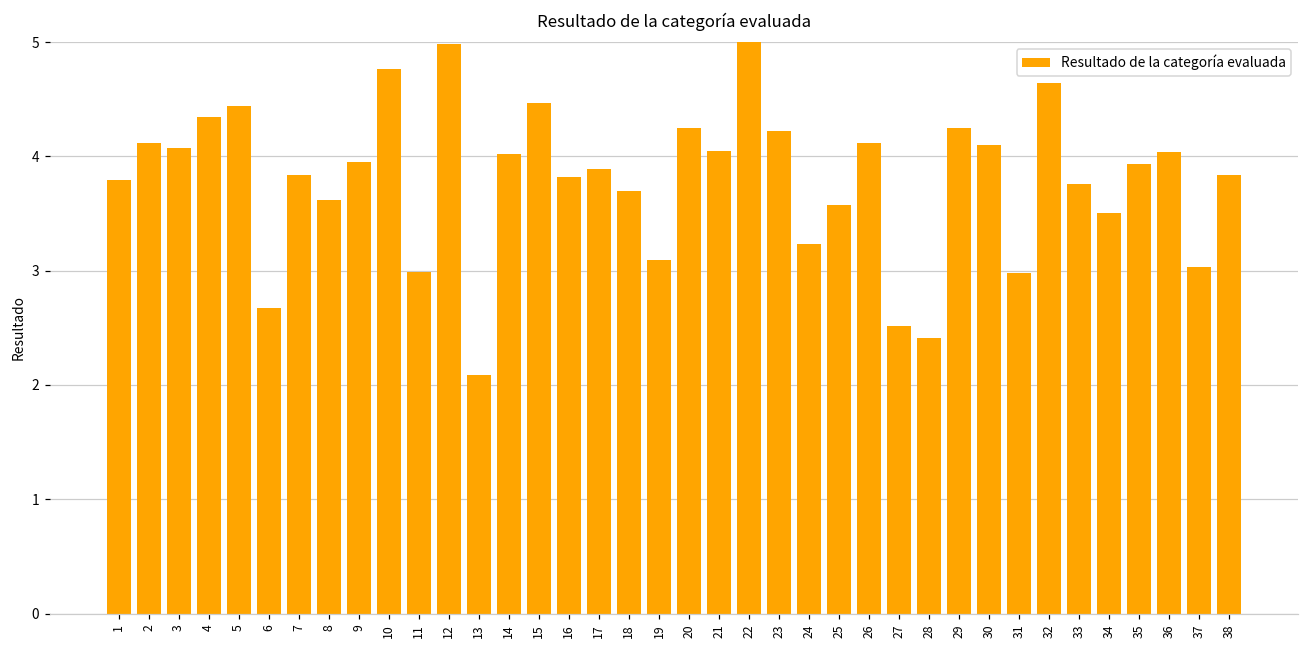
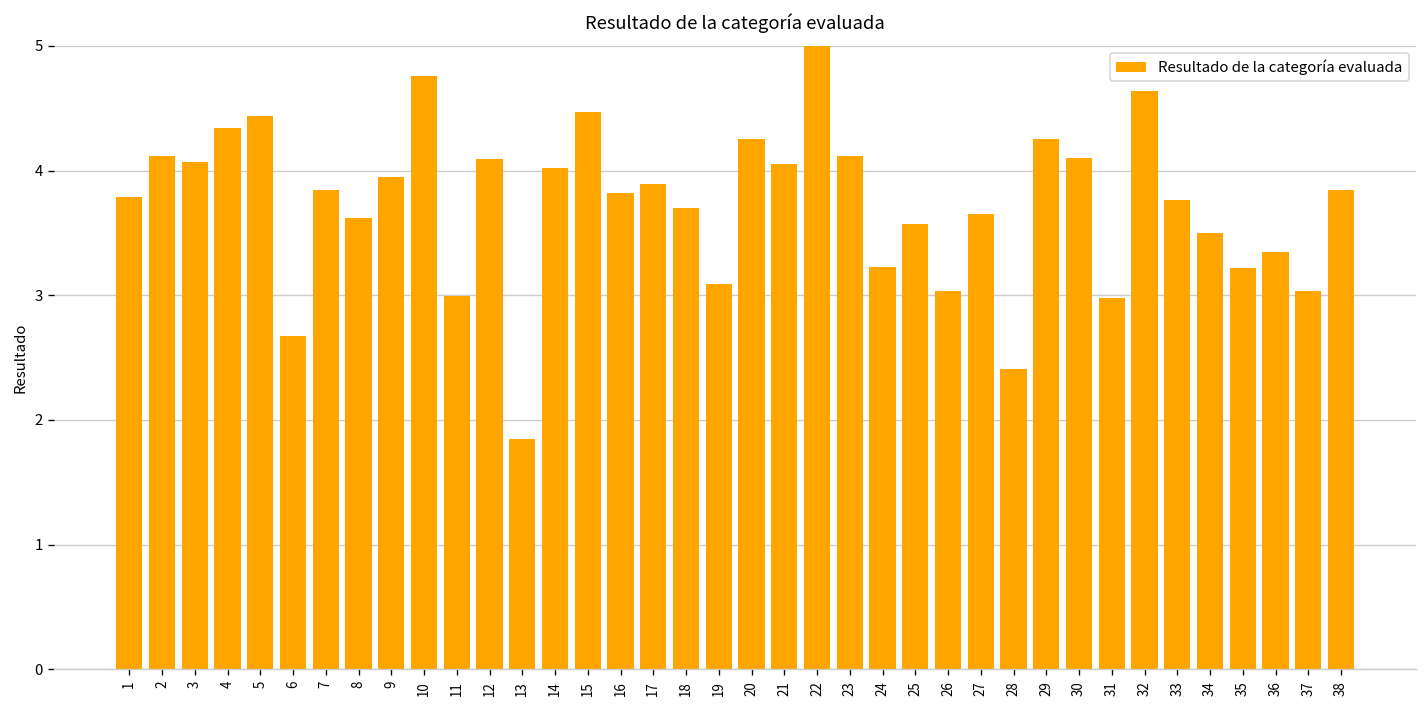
  {
    "1": 3.79,
    "2": 4.12,
    "3": 4.07,
    "4": 4.34,
    "5": 4.44,
    "6": 2.67,
    "7": 3.84,
    "8": 3.62,
    "9": 3.95,
    "10": 4.76,
    "11": 2.99,
-   "12": 4.98,
-   "13": 2.09,
+   "12": 4.09,
+   "13": 1.85,
    "14": 4.02,
    "15": 4.47,
    "16": 3.82,
    "17": 3.89,
    "18": 3.70,
    "19": 3.09,
    "20": 4.25,
    "21": 4.05,
    "22": 5.00,
-   "23": 4.22,
+   "23": 4.12,
    "24": 3.23,
    "25": 3.57,
-   "26": 4.12,
-   "27": 2.52,
+   "26": 3.03,
+   "27": 3.65,
    "28": 2.41,
    "29": 4.25,
    "30": 4.10,
    "31": 2.98,
    "32": 4.64,
    "33": 3.76,
    "34": 3.50,
-   "35": 3.93,
-   "36": 4.04,
+   "35": 3.22,
+   "36": 3.35,
    "37": 3.03,
    "38": 3.84
  }
